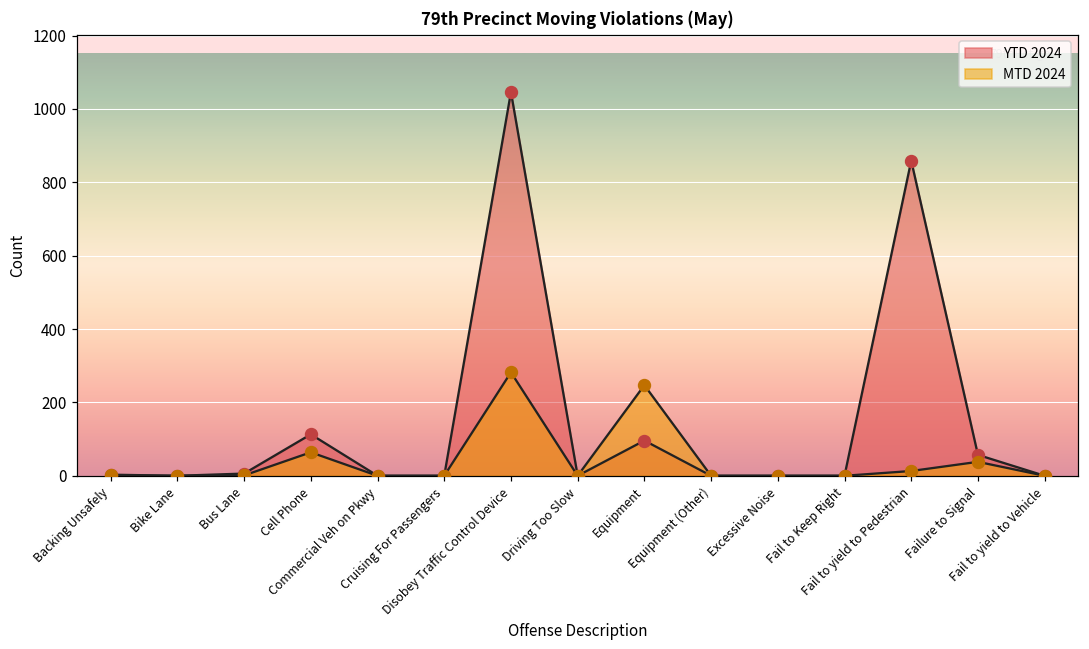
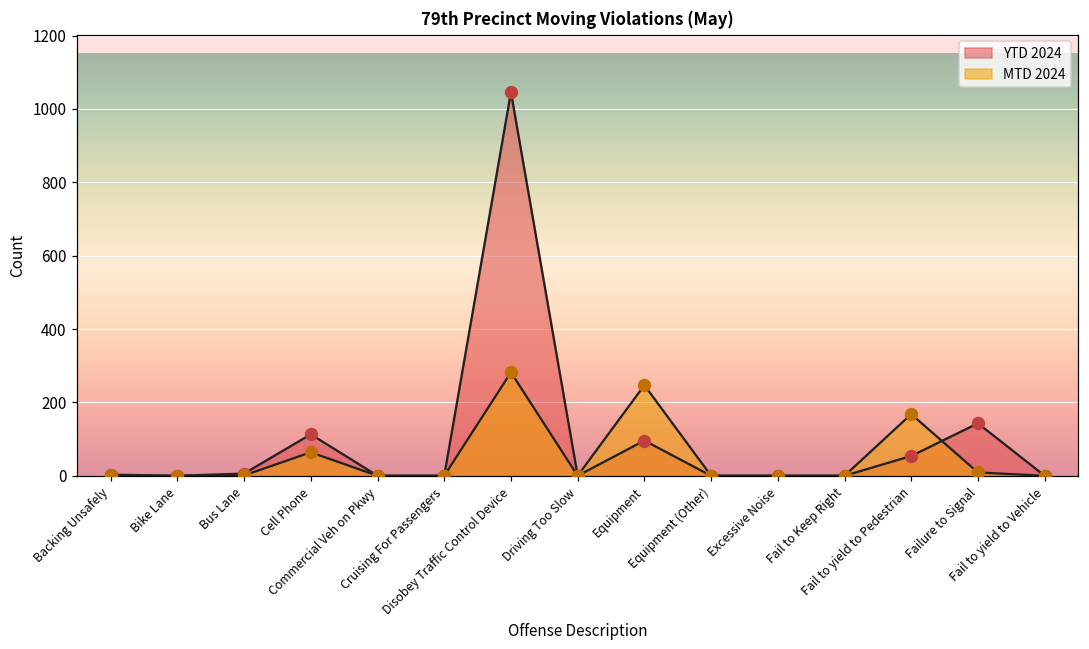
  {
    "YTD 2024": {
      "Cell Phone": 110,
      "Disobey Traffic Control Device": 1050,
      "Equipment": 100,
-     "Fail to yield to Pedestrian": 860,
-     "Failure to Signal": 60
+     "Fail to yield to Pedestrian": 50,
+     "Failure to Signal": 140
    },
    "MTD 2024": {
      "Cell Phone": 60,
      "Disobey Traffic Control Device": 280,
      "Equipment": 250,
-     "Fail to yield to Pedestrian": 10,
-     "Failure to Signal": 40
+     "Fail to yield to Pedestrian": 170,
+     "Failure to Signal": 10
    }
  }
